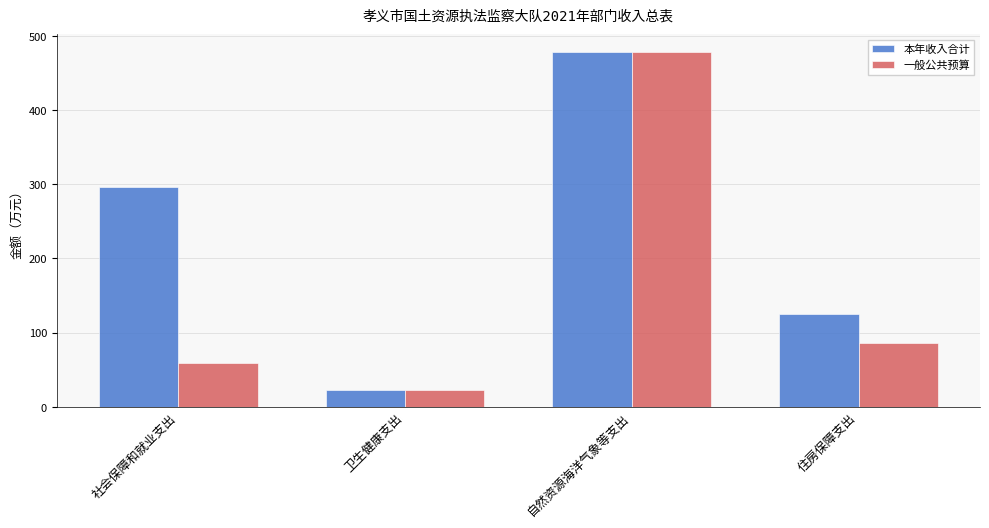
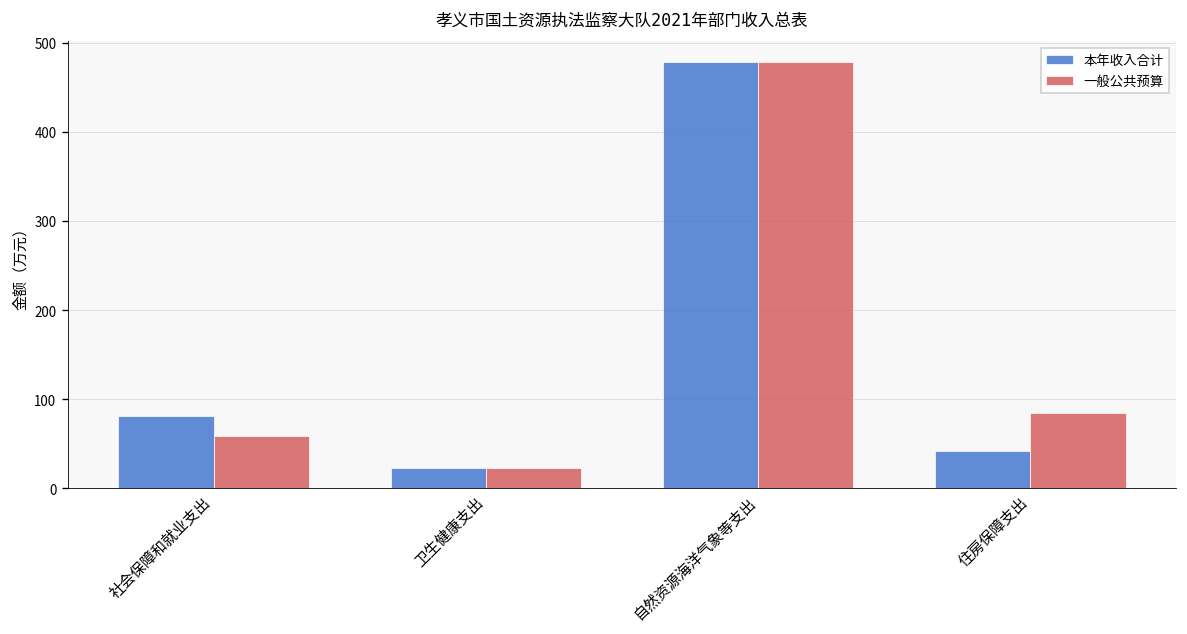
  {
    "本年收入合计": {
-     "社会保障和就业支出": 300,
+     "社会保障和就业支出": 80,
      "卫生健康支出": 20,
      "自然资源海洋气象等支出": 480,
-     "住房保障支出": 130
+     "住房保障支出": 40
    },
    "一般公共预算": {
      "社会保障和就业支出": 60,
      "卫生健康支出": 20,
      "自然资源海洋气象等支出": 480,
      "住房保障支出": 90
    }
  }
